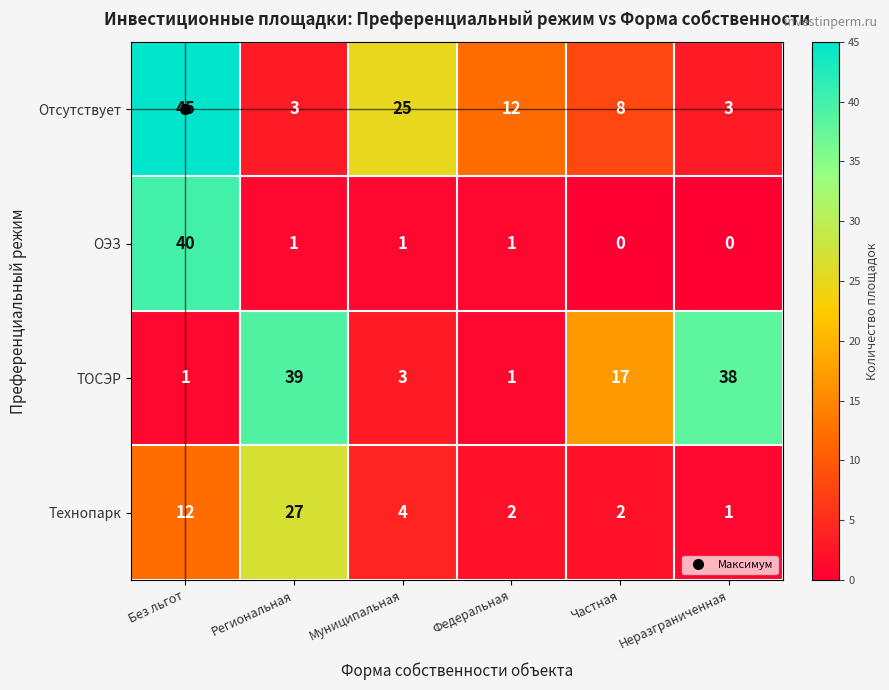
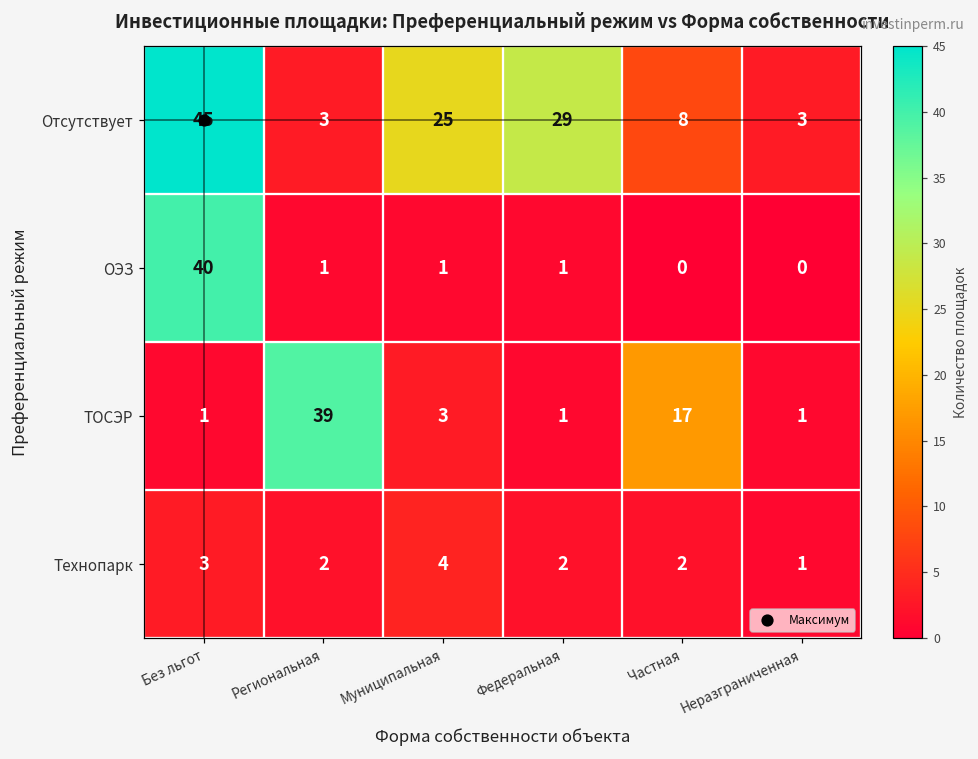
  {
    "Отсутствует": {
      "Региональная": 3,
      "Муниципальная": 25,
-     "Федеральная": 12,
+     "Федеральная": 29,
      "Частная": 8,
      "Неразграниченная": 3
    },
    "ОЭЗ": {
      "Без льгот": 40,
      "Региональная": 1,
      "Муниципальная": 1,
      "Федеральная": 1,
      "Частная": 0,
      "Неразграниченная": 0
    },
    "ТОСЭР": {
      "Без льгот": 1,
      "Региональная": 39,
      "Муниципальная": 3,
      "Федеральная": 1,
      "Частная": 17,
-     "Неразграниченная": 38
+     "Неразграниченная": 1
    },
    "Технопарк": {
-     "Без льгот": 12,
-     "Региональная": 27,
+     "Без льгот": 3,
+     "Региональная": 2,
      "Муниципальная": 4,
      "Федеральная": 2,
      "Частная": 2,
      "Неразграниченная": 1
    }
  }
